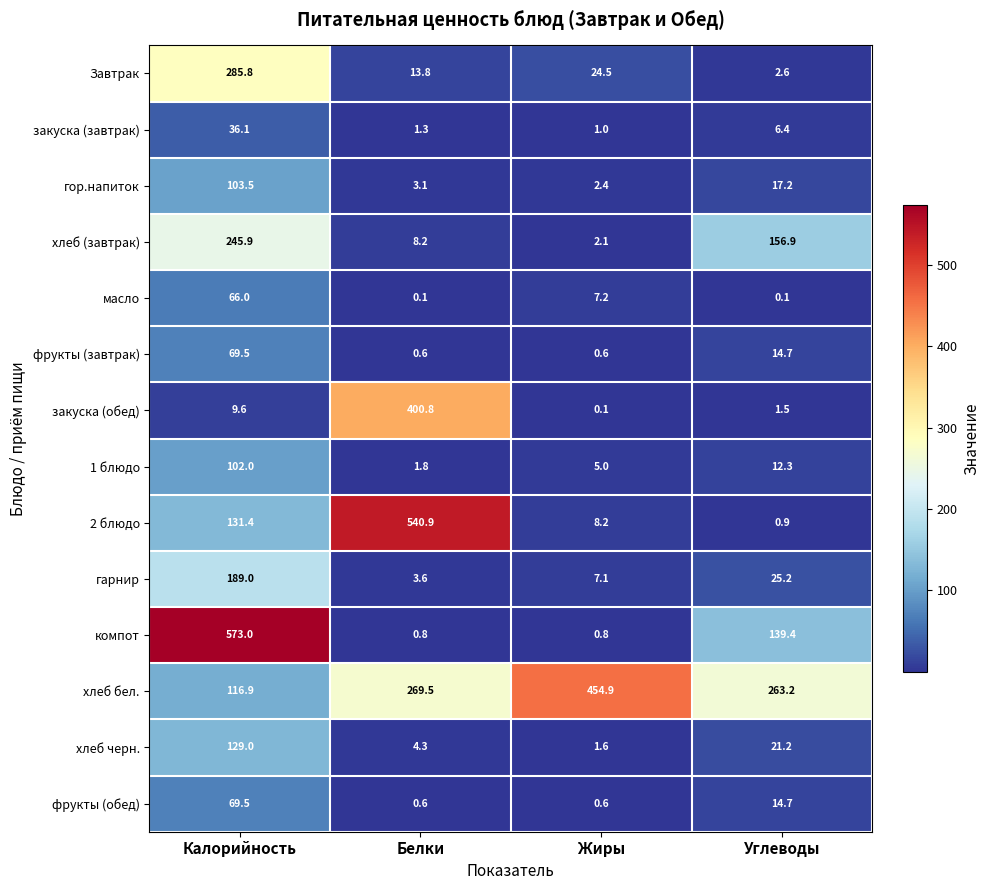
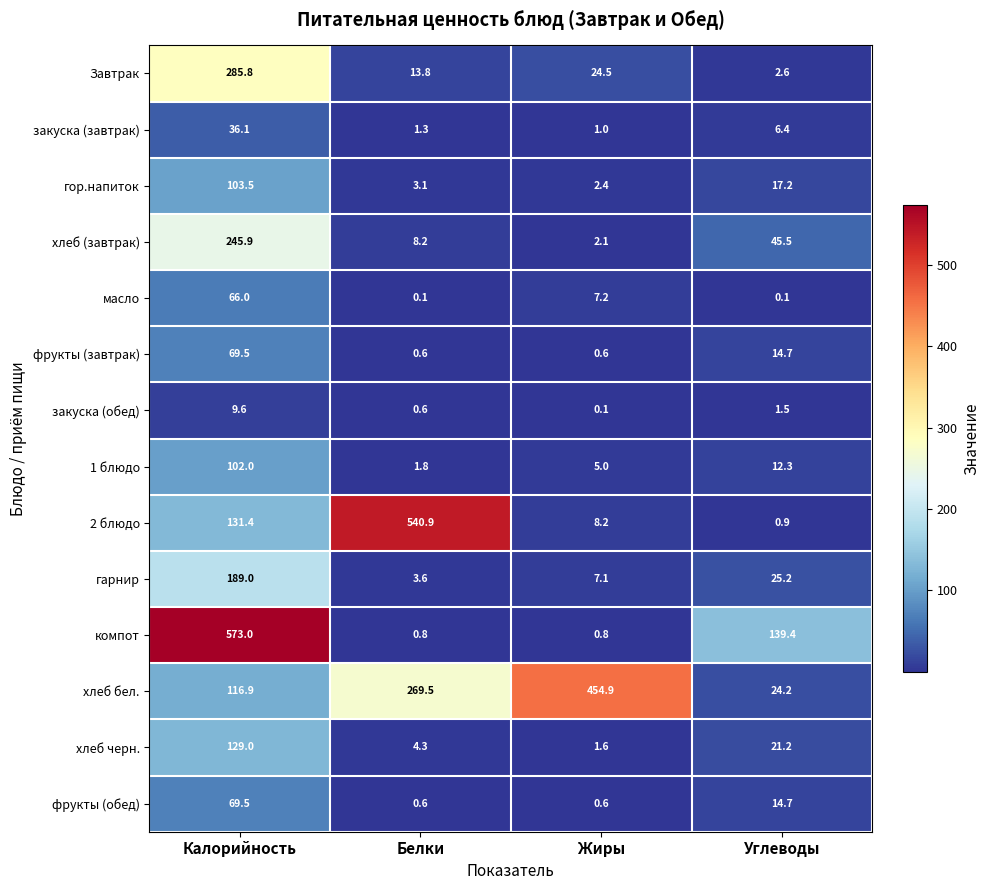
  {
    "Завтрак": {
      "Калорийность": 285.8,
      "Белки": 13.8,
      "Жиры": 24.5,
      "Углеводы": 2.6
    },
    "закуска (завтрак)": {
      "Калорийность": 36.1,
      "Белки": 1.3,
      "Жиры": 1.0,
      "Углеводы": 6.4
    },
    "гор.напиток": {
      "Калорийность": 103.5,
      "Белки": 3.1,
      "Жиры": 2.4,
      "Углеводы": 17.2
    },
    "хлеб (завтрак)": {
      "Калорийность": 245.9,
      "Белки": 8.2,
      "Жиры": 2.1,
-     "Углеводы": 156.9
+     "Углеводы": 45.5
    },
    "масло": {
      "Калорийность": 66.0,
      "Белки": 0.1,
      "Жиры": 7.2,
      "Углеводы": 0.1
    },
    "фрукты (завтрак)": {
      "Калорийность": 69.5,
      "Белки": 0.6,
      "Жиры": 0.6,
      "Углеводы": 14.7
    },
    "закуска (обед)": {
      "Калорийность": 9.6,
-     "Белки": 400.8,
+     "Белки": 0.6,
      "Жиры": 0.1,
      "Углеводы": 1.5
    },
    "1 блюдо": {
      "Калорийность": 102.0,
      "Белки": 1.8,
      "Жиры": 5.0,
      "Углеводы": 12.3
    },
    "2 блюдо": {
      "Калорийность": 131.4,
      "Белки": 540.9,
      "Жиры": 8.2,
      "Углеводы": 0.9
    },
    "гарнир": {
      "Калорийность": 189.0,
      "Белки": 3.6,
      "Жиры": 7.1,
      "Углеводы": 25.2
    },
    "компот": {
      "Калорийность": 573.0,
      "Белки": 0.8,
      "Жиры": 0.8,
      "Углеводы": 139.4
    },
    "хлеб бел.": {
      "Калорийность": 116.9,
      "Белки": 269.5,
      "Жиры": 454.9,
-     "Углеводы": 263.2
+     "Углеводы": 24.2
    },
    "хлеб черн.": {
      "Калорийность": 129.0,
      "Белки": 4.3,
      "Жиры": 1.6,
      "Углеводы": 21.2
    },
    "фрукты (обед)": {
      "Калорийность": 69.5,
      "Белки": 0.6,
      "Жиры": 0.6,
      "Углеводы": 14.7
    }
  }
